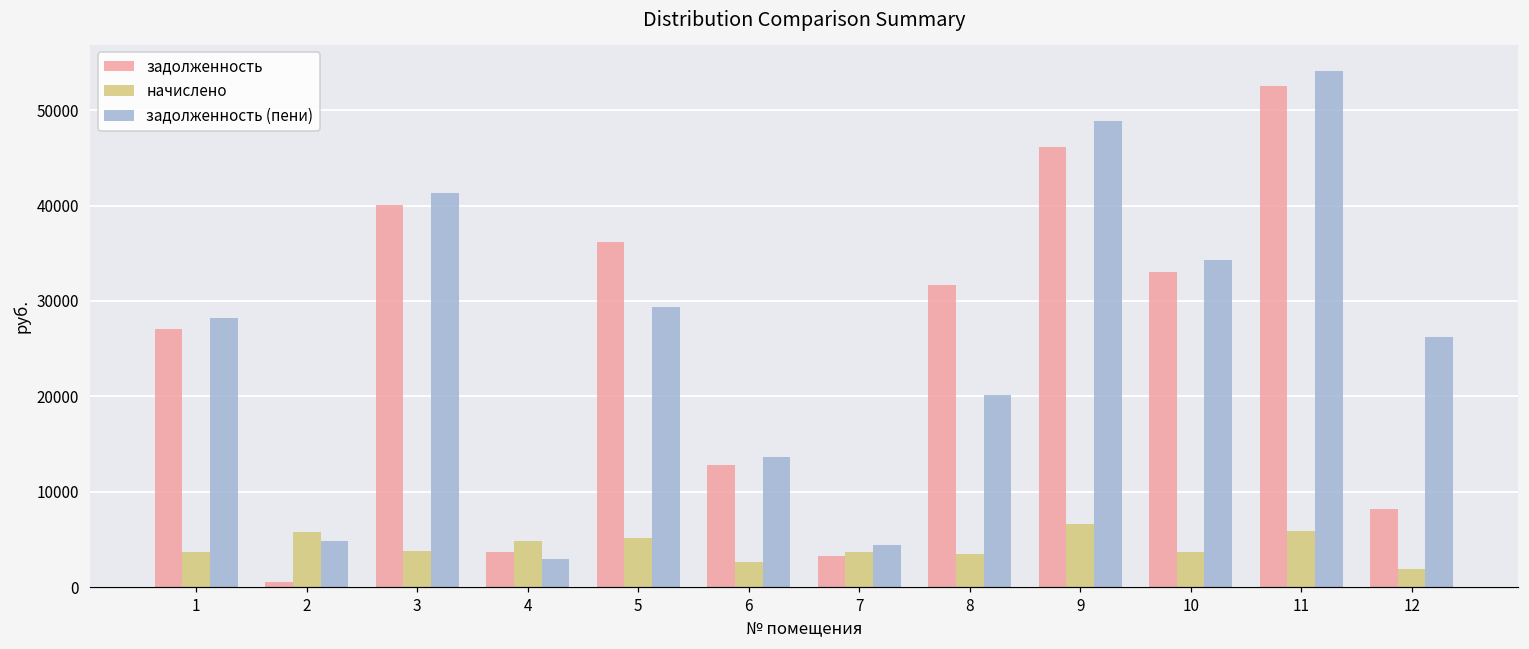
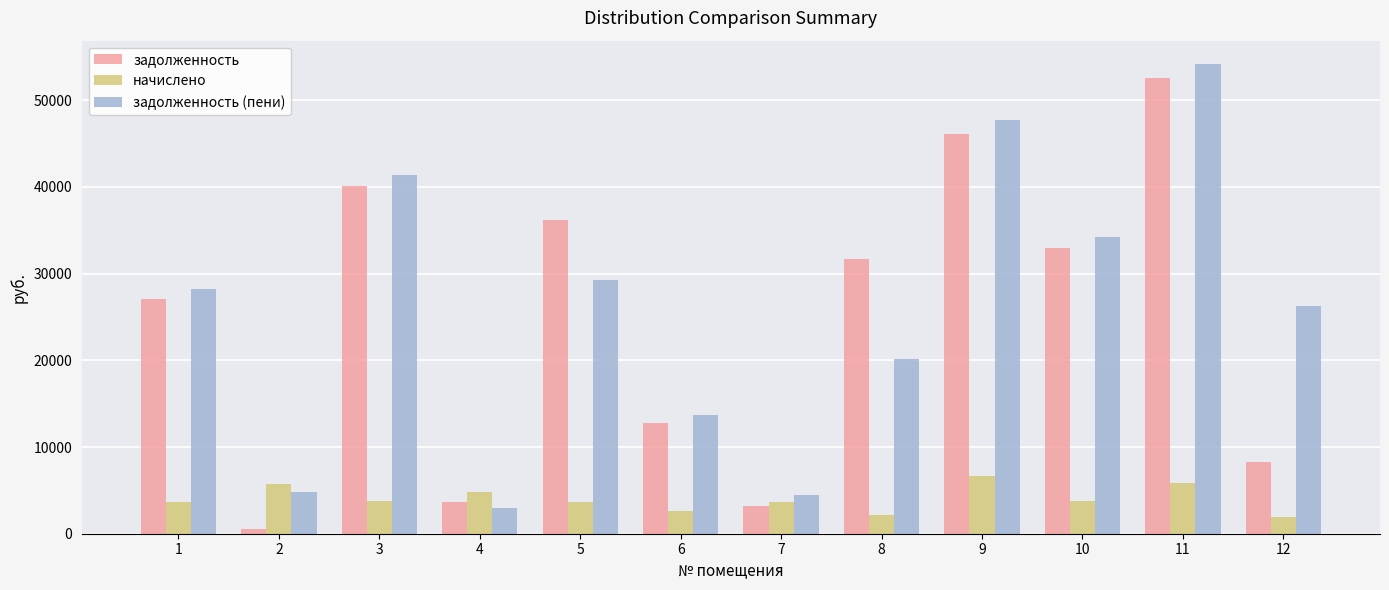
  {
    "задолженность": {
      "1": 27000,
      "2": 1000,
      "3": 40000,
      "4": 4000,
      "5": 36000,
      "6": 13000,
      "7": 3000,
      "8": 32000,
      "9": 46000,
      "10": 33000,
      "11": 53000,
      "12": 8000
    },
    "начислено": {
      "1": 4000,
      "2": 6000,
      "3": 4000,
      "4": 5000,
-     "5": 5000,
+     "5": 4000,
      "6": 3000,
      "7": 4000,
-     "8": 3000,
+     "8": 2000,
      "9": 7000,
      "10": 4000,
      "11": 6000,
      "12": 2000
    },
    "задолженность (пени)": {
      "1": 28000,
      "2": 5000,
      "3": 41000,
      "4": 3000,
      "5": 29000,
      "6": 14000,
      "7": 4000,
      "8": 20000,
-     "9": 49000,
+     "9": 48000,
      "10": 34000,
      "11": 54000,
      "12": 26000
    }
  }
